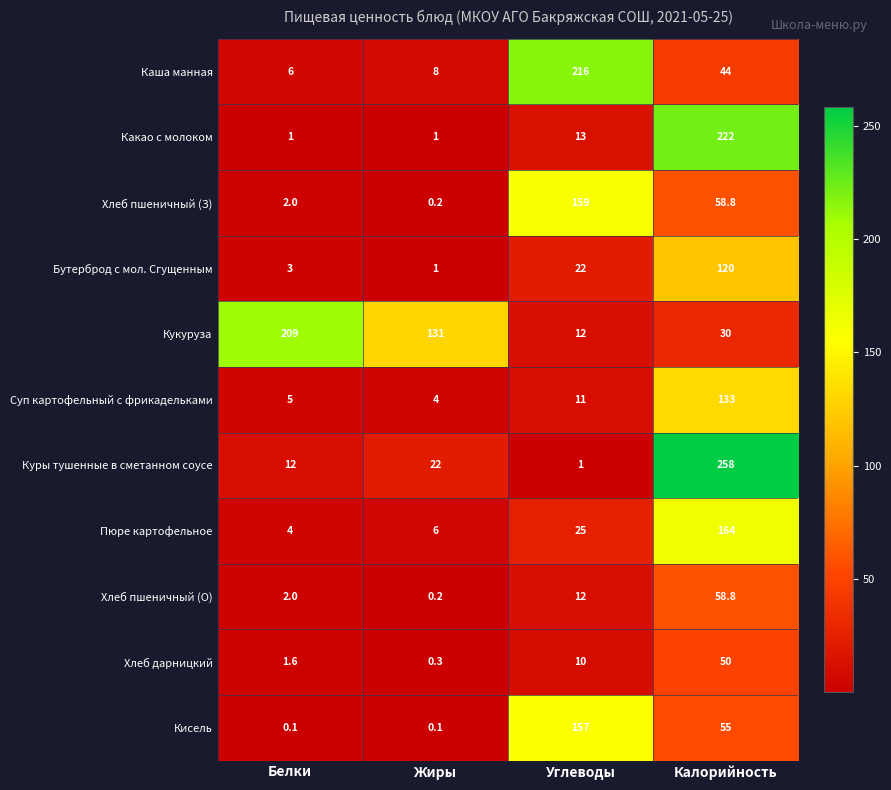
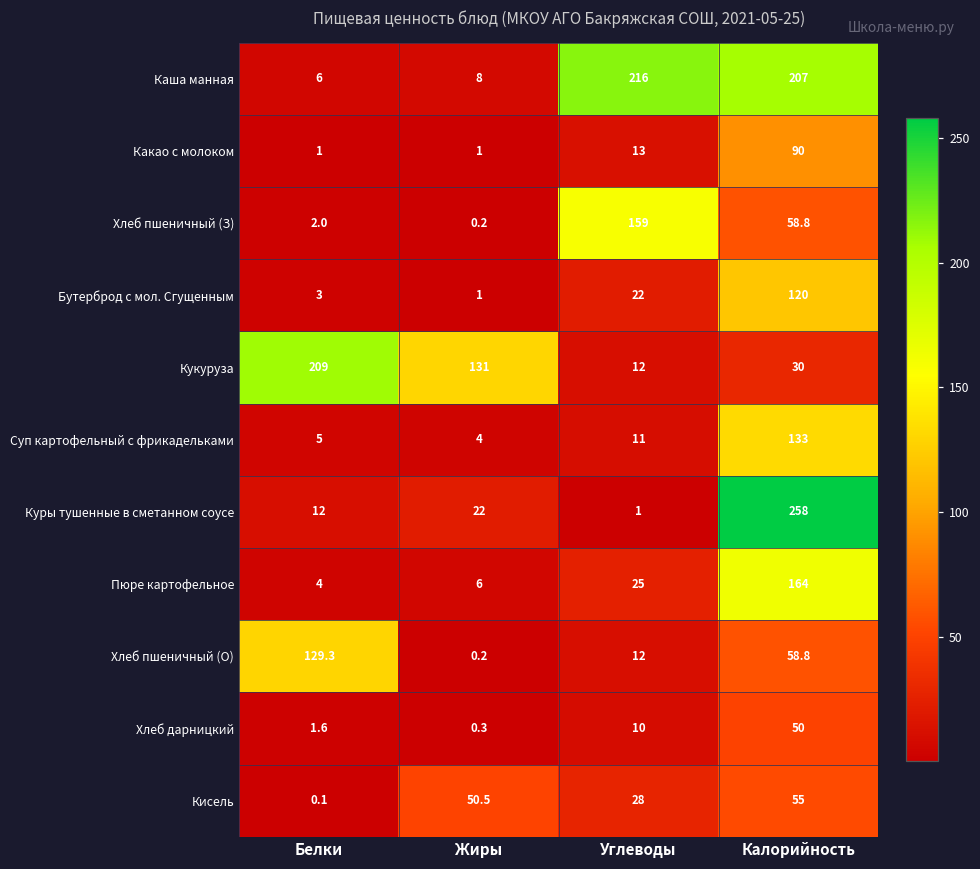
  {
    "Каша манная": {
-     "Калорийность": 44
+     "Калорийность": 207
    },
    "Какао с молоком": {
-     "Калорийность": 222
+     "Калорийность": 90
    },
    "Хлеб пшеничный (О)": {
-     "Белки": 2.0
+     "Белки": 129.3
    },
    "Кисель": {
-     "Жиры": 0.1,
-     "Углеводы": 157
+     "Жиры": 50.5,
+     "Углеводы": 28
    }
  }
